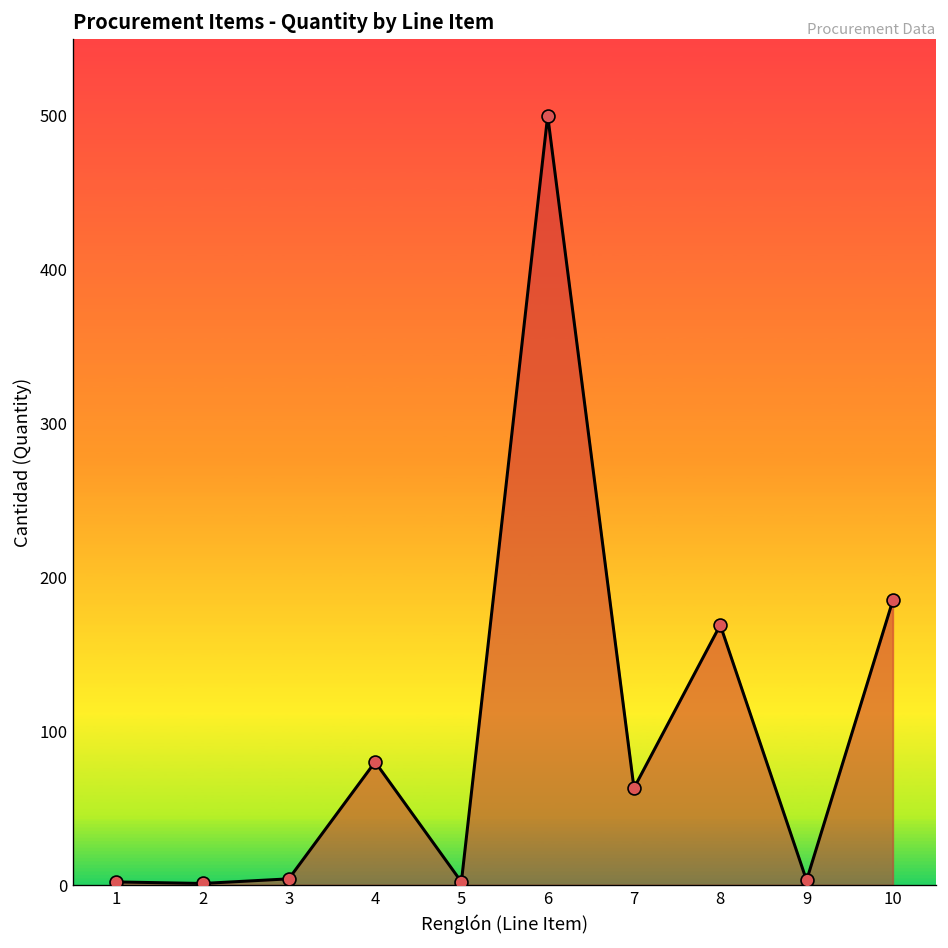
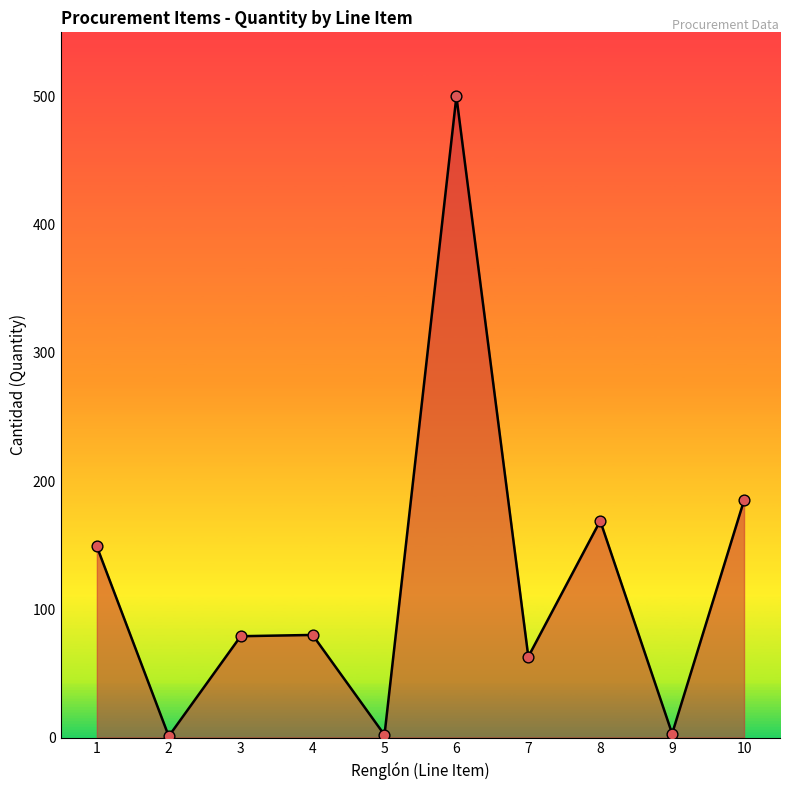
  {
-   "1": 2,
+   "1": 149,
    "2": 1,
-   "3": 4,
+   "3": 79,
    "4": 80,
    "5": 2,
    "6": 500,
    "7": 63,
    "8": 169,
    "9": 3,
    "10": 185
  }
